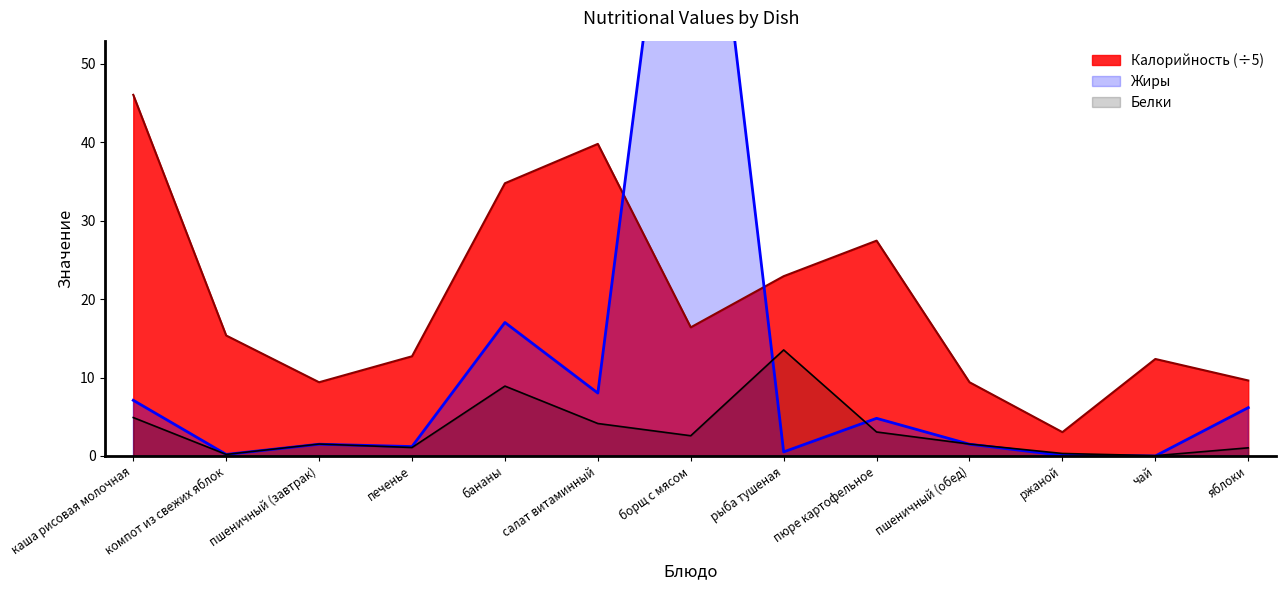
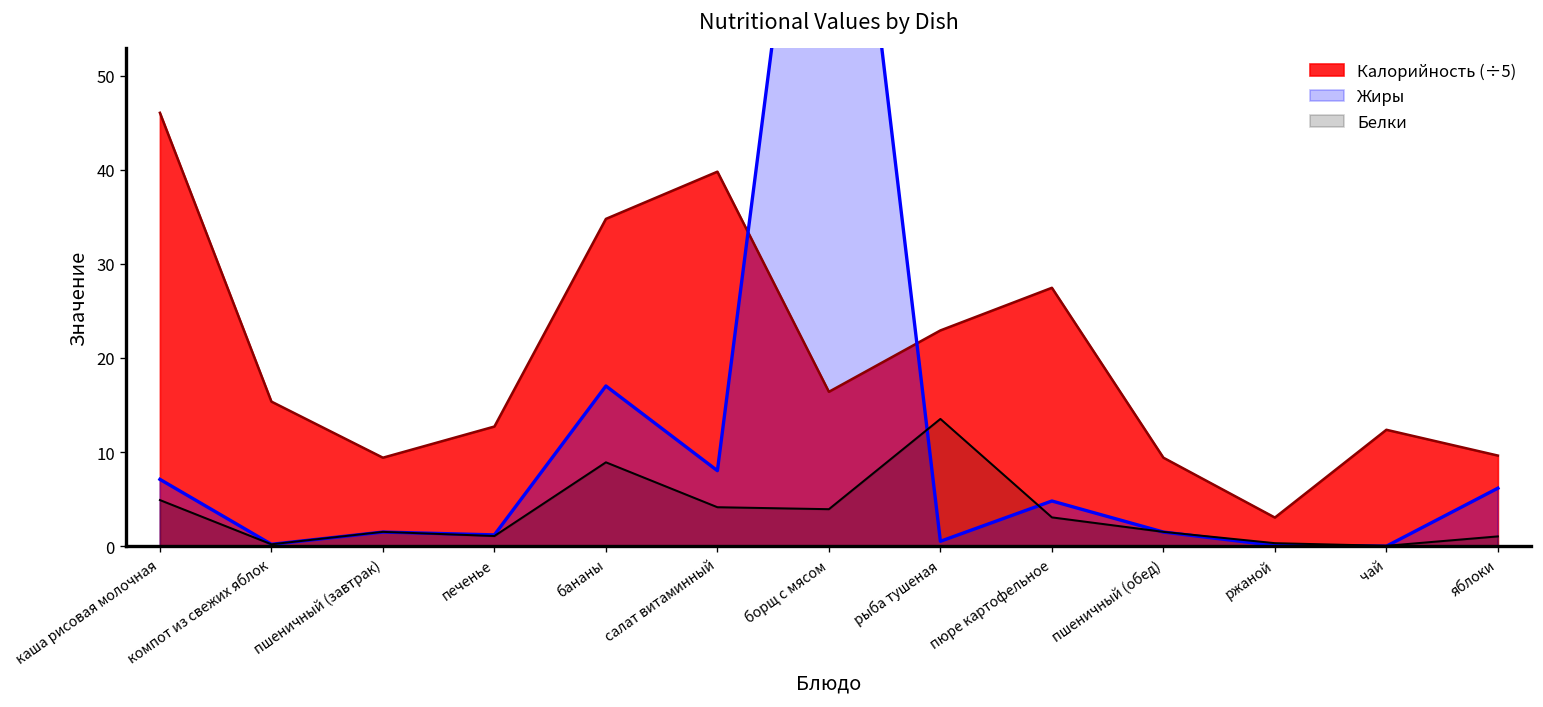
  {
    "Калорийность (÷5)": {
      "каша рисовая молочная": 46,
      "компот из свежих яблок": 15,
      "пшеничный (завтрак)": 9,
      "печенье": 13,
      "бананы": 35,
      "салат витаминный": 40,
      "борщ с мясом": 16,
      "рыба тушеная": 23,
      "пюре картофельное": 27,
      "пшеничный (обед)": 9,
      "ржаной": 3,
      "чай": 12,
      "яблоки": 10
    },
    "Жиры": {
      "каша рисовая молочная": 7,
      "бананы": 17,
      "салат витаминный": 8,
      "рыба тушеная": 1,
      "пюре картофельное": 5,
      "яблоки": 6
    },
    "Белки": {
      "каша рисовая молочная": 5,
      "бананы": 9,
      "салат витаминный": 4,
-     "борщ с мясом": 3,
+     "борщ с мясом": 4,
      "рыба тушеная": 14,
      "пюре картофельное": 3,
      "яблоки": 1
    }
  }
